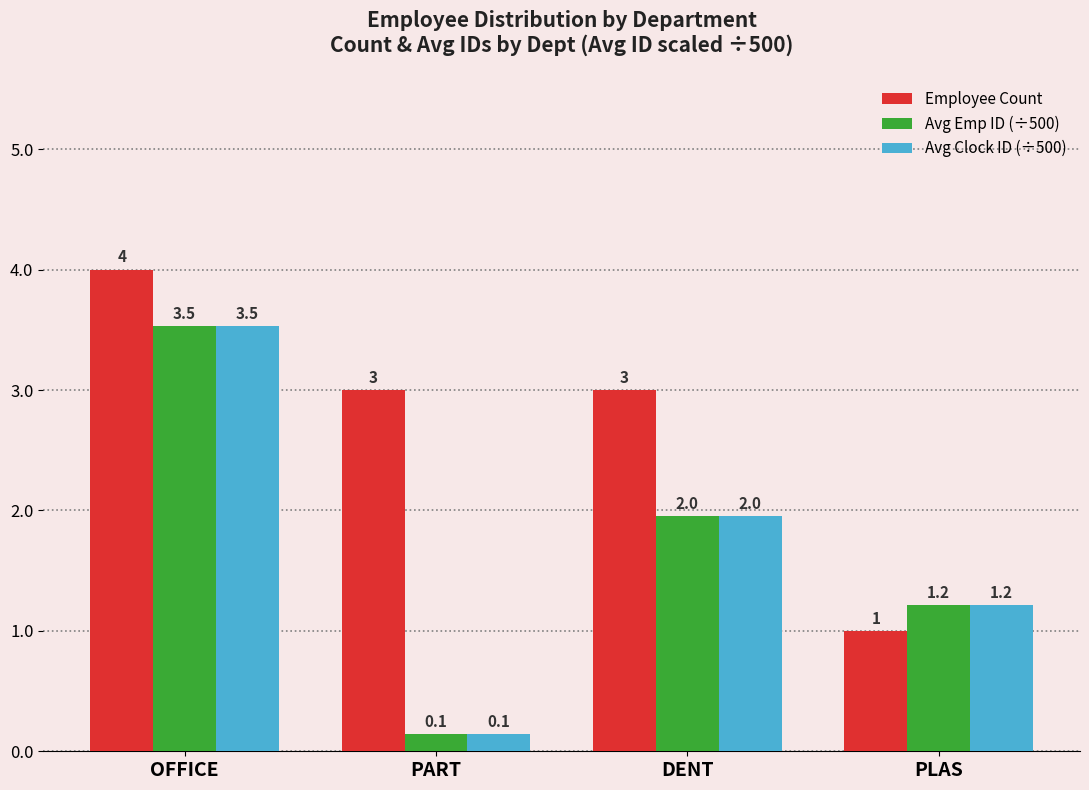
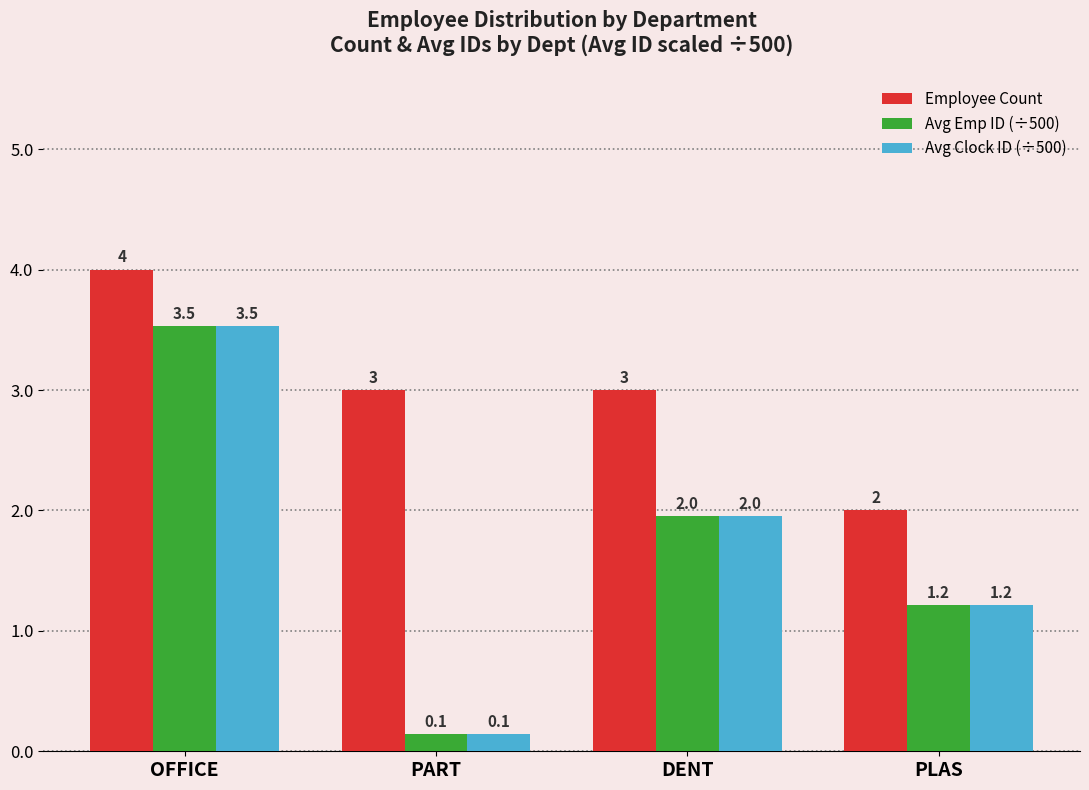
  {
    "Employee Count": {
      "OFFICE": 4,
      "PART": 3,
      "DENT": 3,
-     "PLAS": 1
+     "PLAS": 2
    },
    "Avg Emp ID (÷500)": {
      "OFFICE": 3.5,
      "PART": 0.1,
      "DENT": 2.0,
      "PLAS": 1.2
    },
    "Avg Clock ID (÷500)": {
      "OFFICE": 3.5,
      "PART": 0.1,
      "DENT": 2.0,
      "PLAS": 1.2
    }
  }
